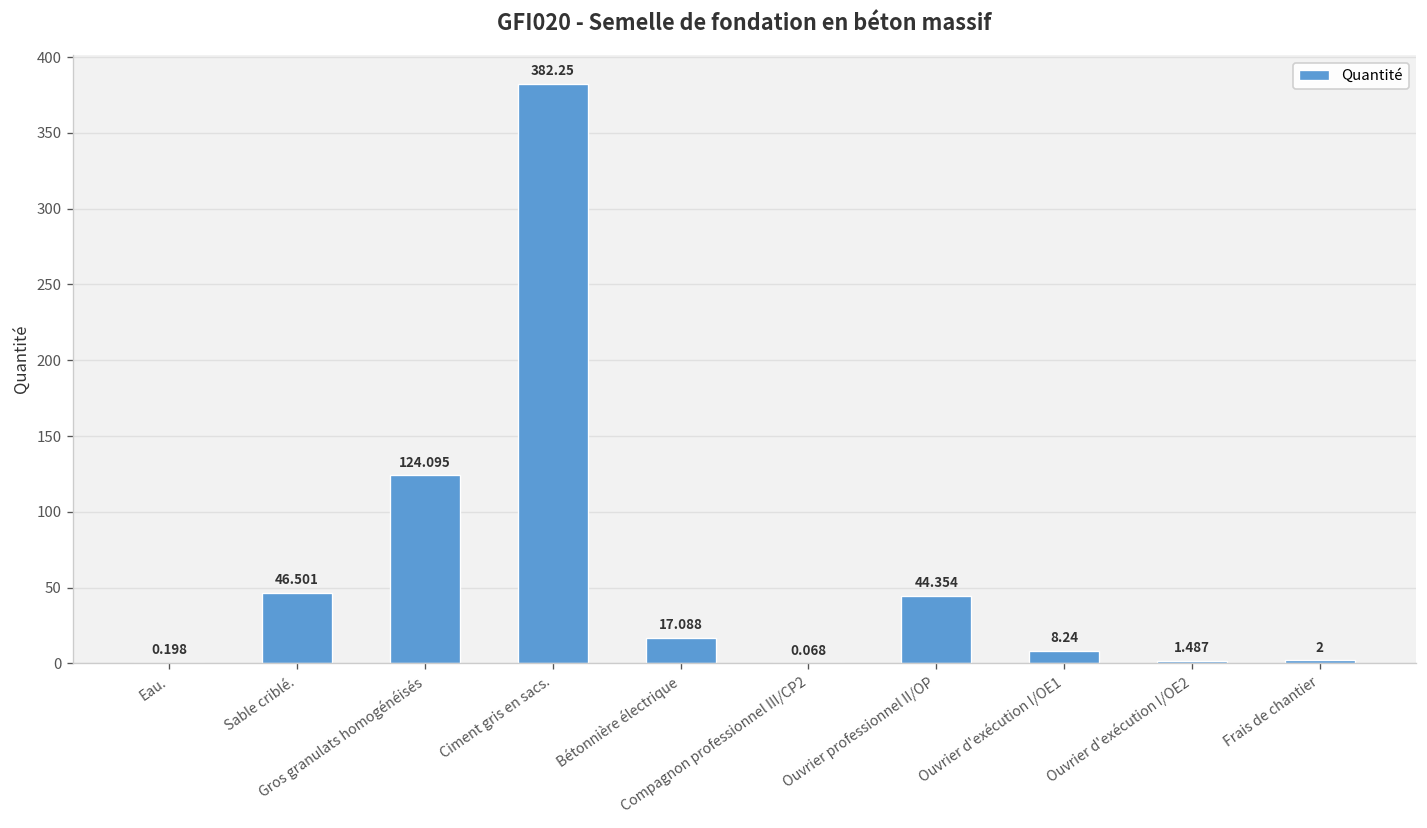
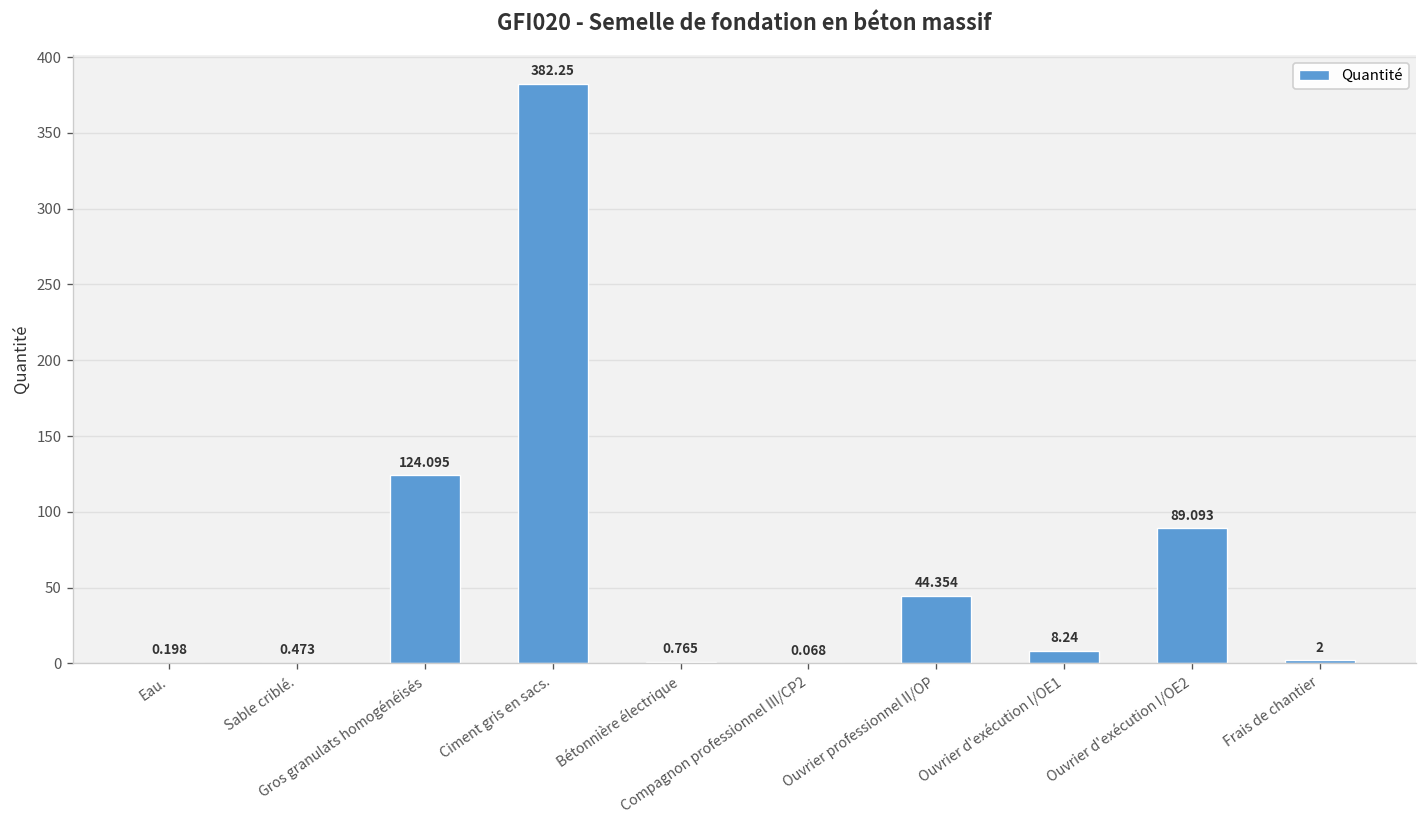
  {
    "Eau.": 0.198,
-   "Sable criblé.": 46.501,
+   "Sable criblé.": 0.473,
    "Gros granulats homogénéisés": 124.095,
    "Ciment gris en sacs.": 382.25,
-   "Bétonnière électrique": 17.088,
+   "Bétonnière électrique": 0.765,
    "Compagnon professionnel III/CP2": 0.068,
    "Ouvrier professionnel II/OP": 44.354,
    "Ouvrier d'exécution I/OE1": 8.24,
-   "Ouvrier d'exécution I/OE2": 1.487,
+   "Ouvrier d'exécution I/OE2": 89.093,
    "Frais de chantier": 2
  }
